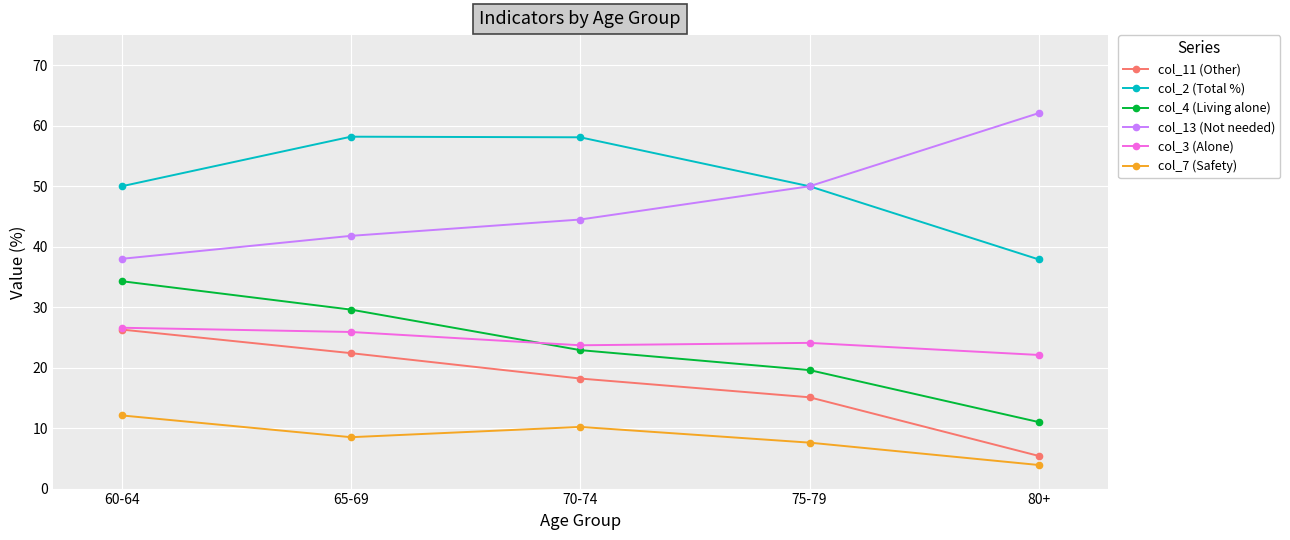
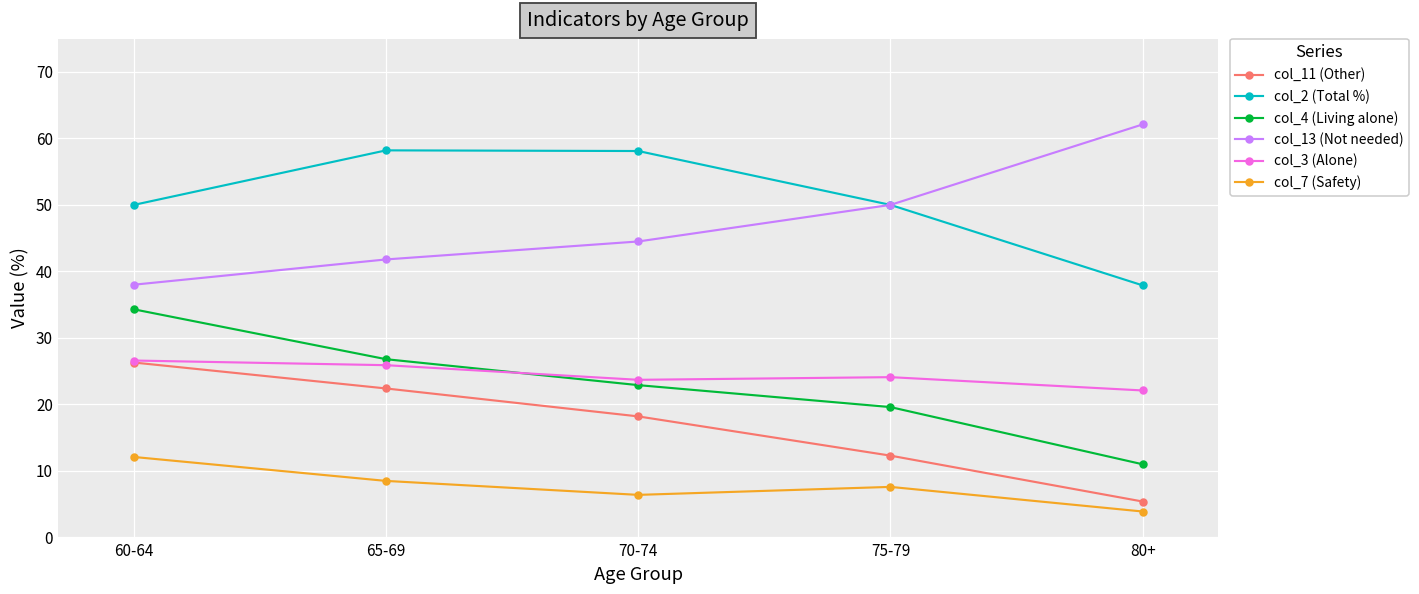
  {
    "col_11 (Other)": {
      "65-69": 22,
      "70-74": 18,
-     "75-79": 15,
+     "75-79": 12,
      "80+": 5
    },
    "col_2 (Total %)": {
      "60-64": 50,
      "65-69": 58,
      "70-74": 58,
      "80+": 38
    },
    "col_4 (Living alone)": {
      "60-64": 34,
-     "65-69": 30,
+     "65-69": 27,
      "70-74": 23,
      "75-79": 20,
      "80+": 11
    },
    "col_7 (Safety)": {
      "60-64": 12,
      "65-69": 9,
-     "70-74": 10,
+     "70-74": 6,
      "75-79": 8,
      "80+": 4
    }
  }
